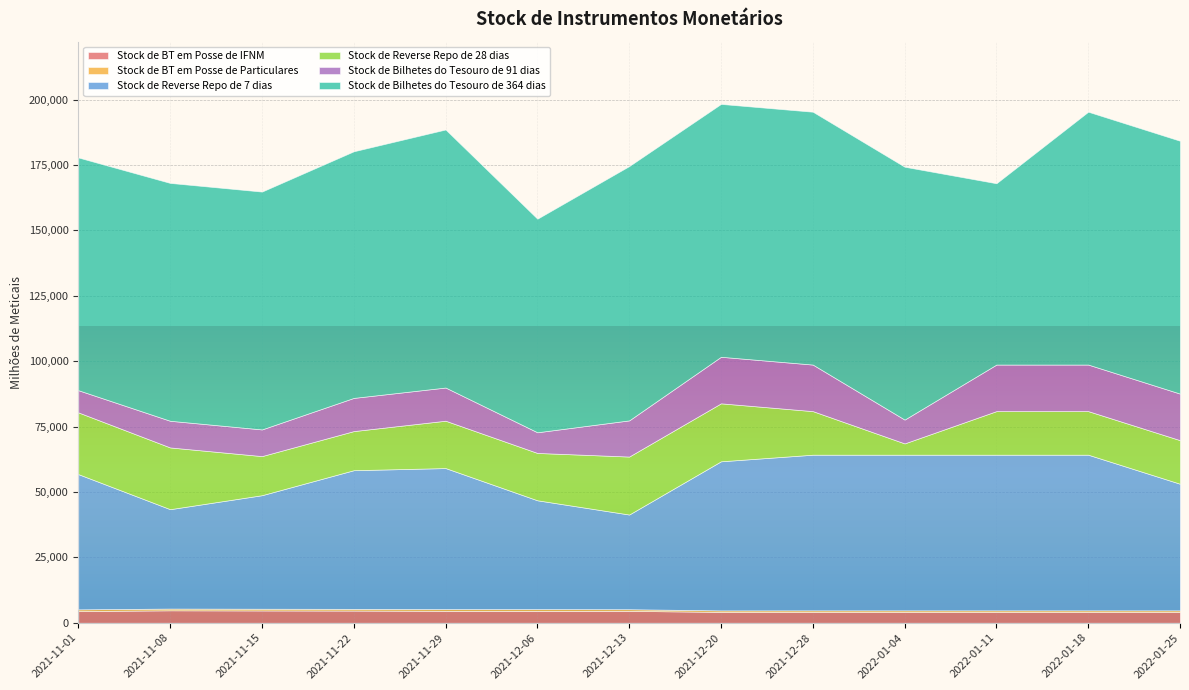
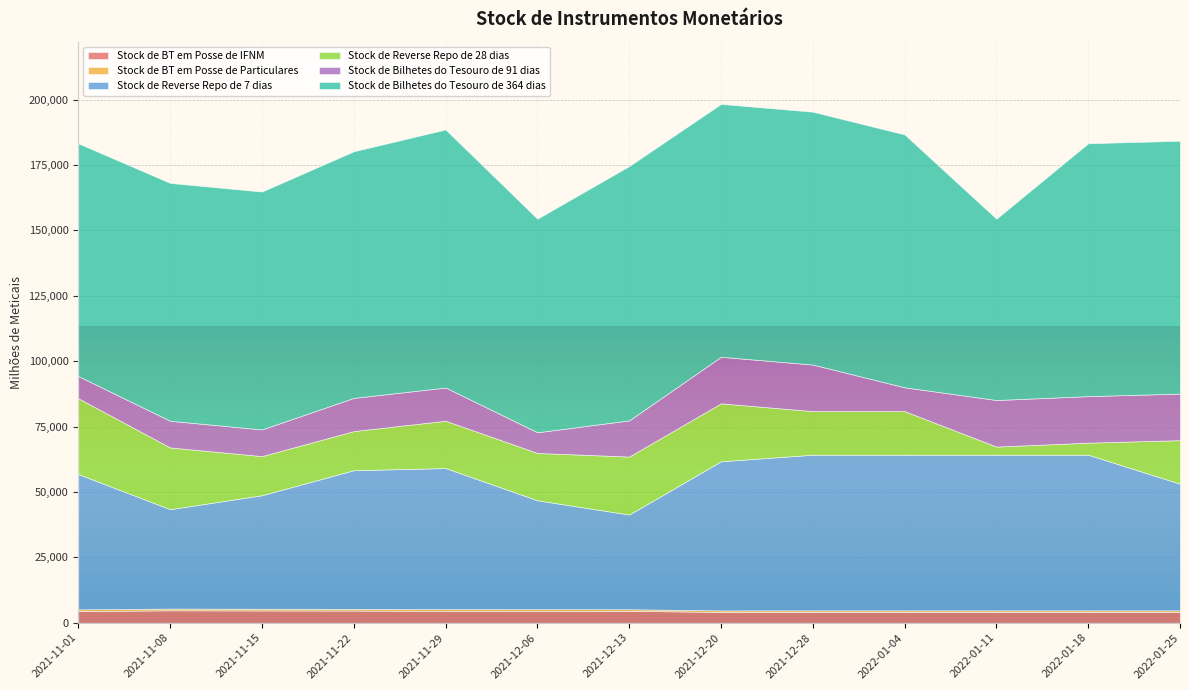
  {
    "Stock de Reverse Repo de 7 dias": {
      "2021-11-01": "52,000",
      "2021-11-08": "38,000",
      "2021-11-15": "43,000",
      "2021-11-22": "53,000",
      "2021-11-29": "54,000",
      "2021-12-06": "42,000",
      "2021-12-13": "36,000",
      "2021-12-20": "57,000",
      "2021-12-28": "60,000",
      "2022-01-04": "60,000",
      "2022-01-11": "60,000",
      "2022-01-18": "60,000",
      "2022-01-25": "48,000"
    },
    "Stock de Reverse Repo de 28 dias": {
-     "2021-11-01": "24,000",
+     "2021-11-01": "29,000",
      "2021-11-08": "24,000",
      "2021-11-15": "15,000",
      "2021-11-22": "15,000",
      "2021-11-29": "18,000",
      "2021-12-06": "18,000",
      "2021-12-13": "22,000",
      "2021-12-20": "22,000",
      "2021-12-28": "17,000",
-     "2022-01-04": "4,000",
-     "2022-01-11": "17,000",
-     "2022-01-18": "17,000",
+     "2022-01-04": "17,000",
+     "2022-01-11": "3,000",
+     "2022-01-18": "5,000",
      "2022-01-25": "17,000"
    },
    "Stock de Bilhetes do Tesouro de 91 dias": {
      "2021-11-01": "8,000",
      "2021-11-08": "10,000",
      "2021-11-15": "10,000",
      "2021-11-22": "13,000",
      "2021-11-29": "13,000",
      "2021-12-06": "8,000",
      "2021-12-13": "14,000",
      "2021-12-20": "18,000",
      "2021-12-28": "18,000",
      "2022-01-04": "9,000",
      "2022-01-11": "18,000",
      "2022-01-18": "18,000",
      "2022-01-25": "18,000"
    },
    "Stock de Bilhetes do Tesouro de 364 dias": {
      "2021-11-01": "89,000",
      "2021-11-08": "91,000",
      "2021-11-15": "91,000",
      "2021-11-22": "94,000",
      "2021-11-29": "99,000",
      "2021-12-06": "82,000",
      "2021-12-13": "97,000",
      "2021-12-20": "97,000",
      "2021-12-28": "97,000",
      "2022-01-04": "97,000",
      "2022-01-11": "69,000",
      "2022-01-18": "97,000",
      "2022-01-25": "97,000"
    }
  }
